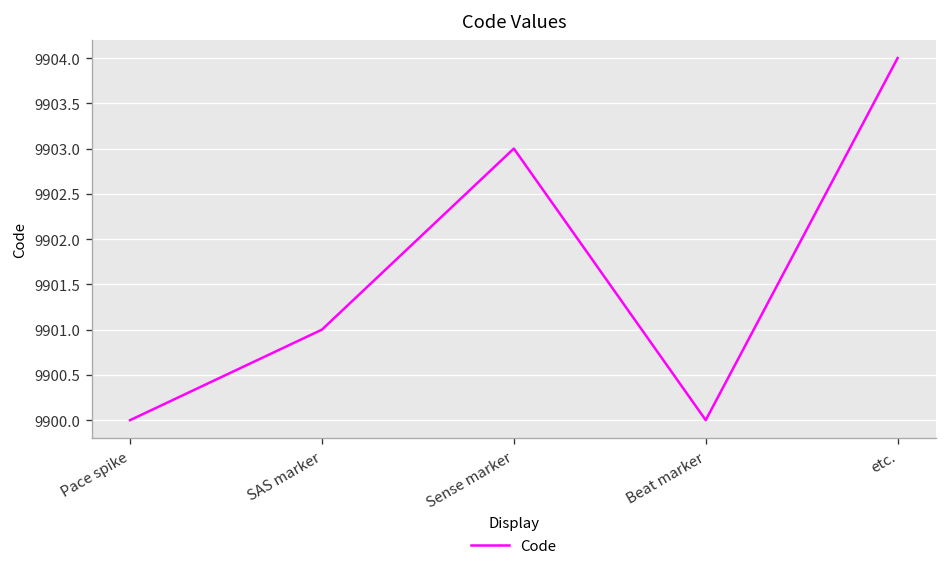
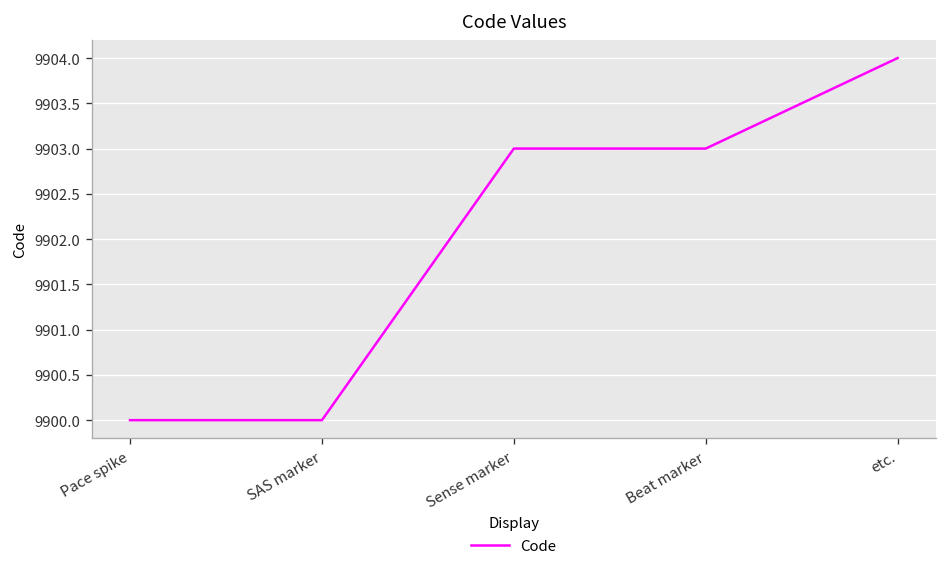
  {
    "Pace spike": 9900,
-   "SAS marker": 9901,
+   "SAS marker": 9900,
    "Sense marker": 9903,
-   "Beat marker": 9900,
+   "Beat marker": 9903,
    "etc.": 9904
  }
